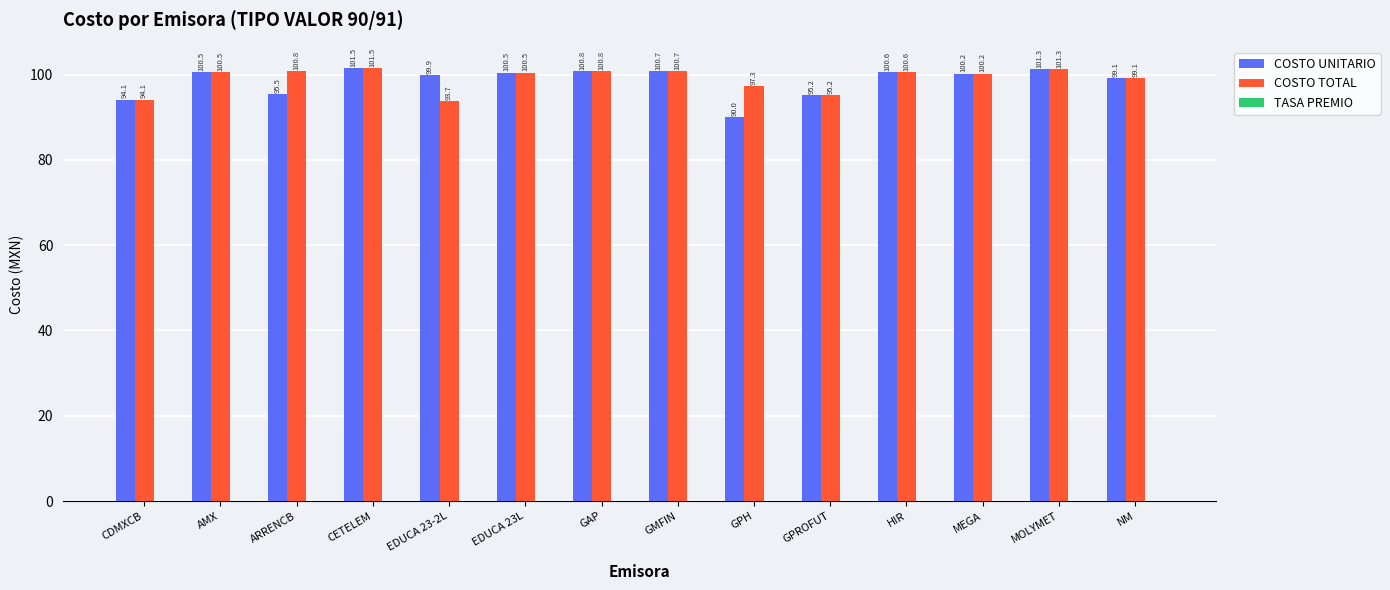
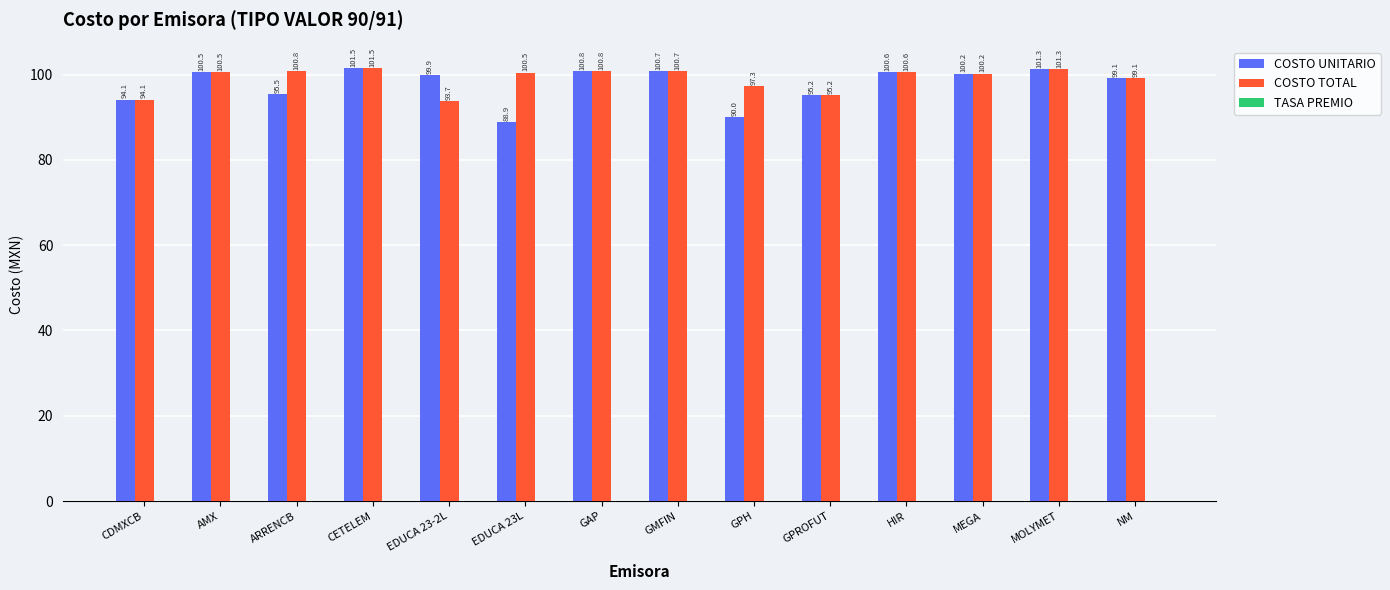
  {
    "COSTO UNITARIO": {
      "CDMXCB": 94.1,
      "AMX": 100.5,
      "ARRENCB": 95.5,
      "CETELEM": 101.5,
      "EDUCA 23-2L": 99.9,
-     "EDUCA 23L": 100.5,
+     "EDUCA 23L": 88.9,
      "GAP": 100.8,
      "GMFIN": 100.7,
      "GPH": 90.0,
      "GPROFUT": 95.2,
      "HIR": 100.6,
      "MEGA": 100.2,
      "MOLYMET": 101.3,
      "NM": 99.1
    },
    "COSTO TOTAL": {
      "CDMXCB": 94.1,
      "AMX": 100.5,
      "ARRENCB": 100.8,
      "CETELEM": 101.5,
      "EDUCA 23-2L": 93.7,
      "EDUCA 23L": 100.5,
      "GAP": 100.8,
      "GMFIN": 100.7,
      "GPH": 97.3,
      "GPROFUT": 95.2,
      "HIR": 100.6,
      "MEGA": 100.2,
      "MOLYMET": 101.3,
      "NM": 99.1
    },
    "TASA PREMIO": {
      "CDMXCB": 0,
      "AMX": 0,
      "ARRENCB": 0,
      "CETELEM": 0,
      "EDUCA 23-2L": 0,
      "EDUCA 23L": 0,
      "GAP": 0,
      "GMFIN": 0,
      "GPH": 0,
      "GPROFUT": 0,
      "HIR": 0,
      "MEGA": 0,
      "MOLYMET": 0,
      "NM": 0
    }
  }
